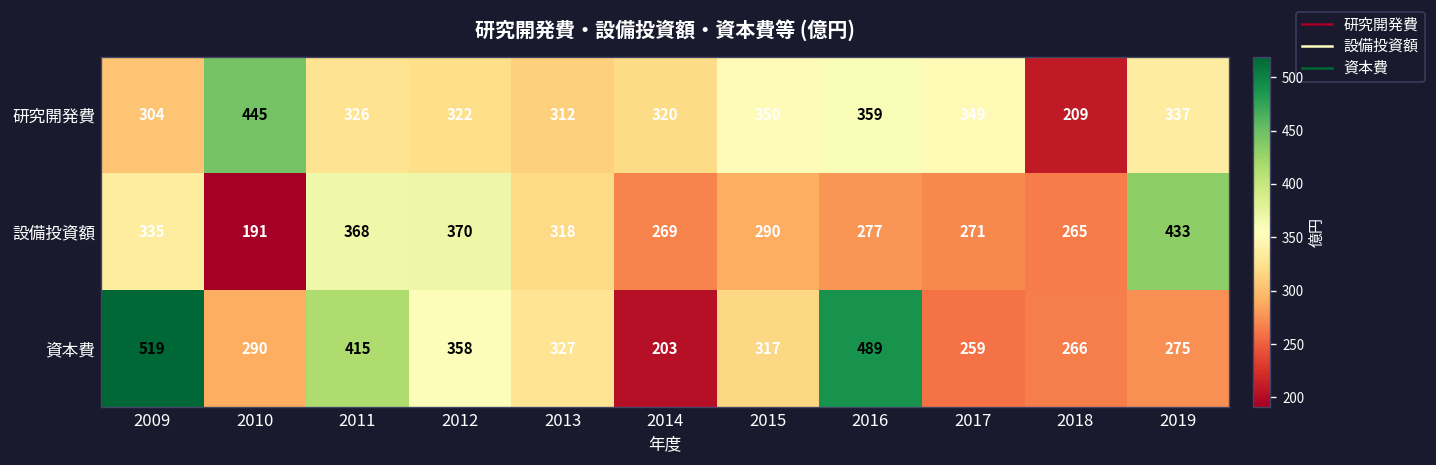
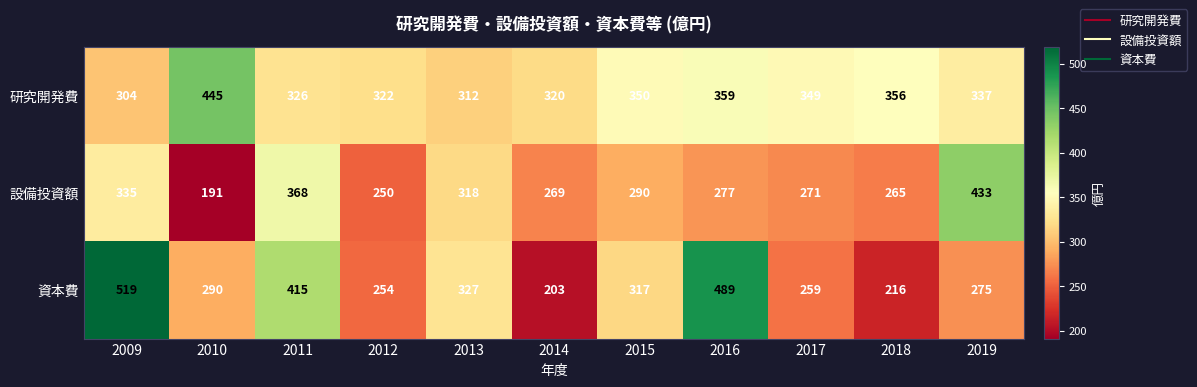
  {
    "研究開発費": {
      "2009": 304,
      "2010": 445,
      "2011": 326,
      "2012": 322,
      "2013": 312,
      "2014": 320,
      "2015": 350,
      "2016": 359,
      "2017": 349,
-     "2018": 209,
+     "2018": 356,
      "2019": 337
    },
    "設備投資額": {
      "2009": 335,
      "2010": 191,
      "2011": 368,
-     "2012": 370,
+     "2012": 250,
      "2013": 318,
      "2014": 269,
      "2015": 290,
      "2016": 277,
      "2017": 271,
      "2018": 265,
      "2019": 433
    },
    "資本費": {
      "2009": 519,
      "2010": 290,
      "2011": 415,
-     "2012": 358,
+     "2012": 254,
      "2013": 327,
      "2014": 203,
      "2015": 317,
      "2016": 489,
      "2017": 259,
-     "2018": 266,
+     "2018": 216,
      "2019": 275
    }
  }
